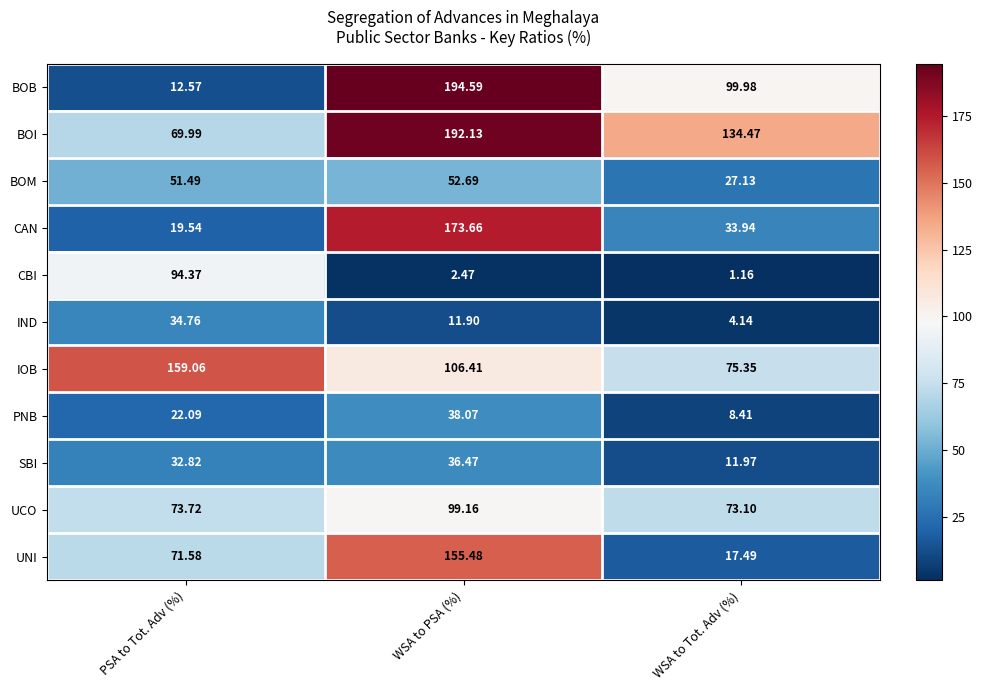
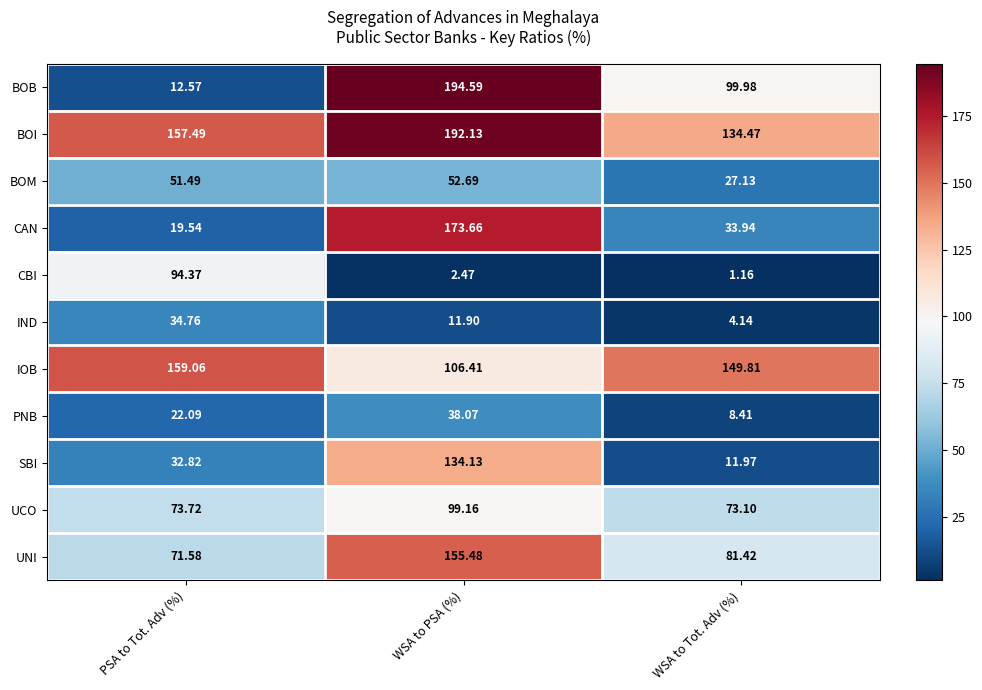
  {
    "BOB": {
      "PSA to Tot. Adv (%)": 12.57,
      "WSA to PSA (%)": 194.59,
      "WSA to Tot. Adv (%)": 99.98
    },
    "BOI": {
-     "PSA to Tot. Adv (%)": 69.99,
+     "PSA to Tot. Adv (%)": 157.49,
      "WSA to PSA (%)": 192.13,
      "WSA to Tot. Adv (%)": 134.47
    },
    "BOM": {
      "PSA to Tot. Adv (%)": 51.49,
      "WSA to PSA (%)": 52.69,
      "WSA to Tot. Adv (%)": 27.13
    },
    "CAN": {
      "PSA to Tot. Adv (%)": 19.54,
      "WSA to PSA (%)": 173.66,
      "WSA to Tot. Adv (%)": 33.94
    },
    "CBI": {
      "PSA to Tot. Adv (%)": 94.37,
      "WSA to PSA (%)": 2.47,
      "WSA to Tot. Adv (%)": 1.16
    },
    "IND": {
      "PSA to Tot. Adv (%)": 34.76,
      "WSA to PSA (%)": 11.90,
      "WSA to Tot. Adv (%)": 4.14
    },
    "IOB": {
      "PSA to Tot. Adv (%)": 159.06,
      "WSA to PSA (%)": 106.41,
-     "WSA to Tot. Adv (%)": 75.35
+     "WSA to Tot. Adv (%)": 149.81
    },
    "PNB": {
      "PSA to Tot. Adv (%)": 22.09,
      "WSA to PSA (%)": 38.07,
      "WSA to Tot. Adv (%)": 8.41
    },
    "SBI": {
      "PSA to Tot. Adv (%)": 32.82,
-     "WSA to PSA (%)": 36.47,
+     "WSA to PSA (%)": 134.13,
      "WSA to Tot. Adv (%)": 11.97
    },
    "UCO": {
      "PSA to Tot. Adv (%)": 73.72,
      "WSA to PSA (%)": 99.16,
      "WSA to Tot. Adv (%)": 73.10
    },
    "UNI": {
      "PSA to Tot. Adv (%)": 71.58,
      "WSA to PSA (%)": 155.48,
-     "WSA to Tot. Adv (%)": 17.49
+     "WSA to Tot. Adv (%)": 81.42
    }
  }
